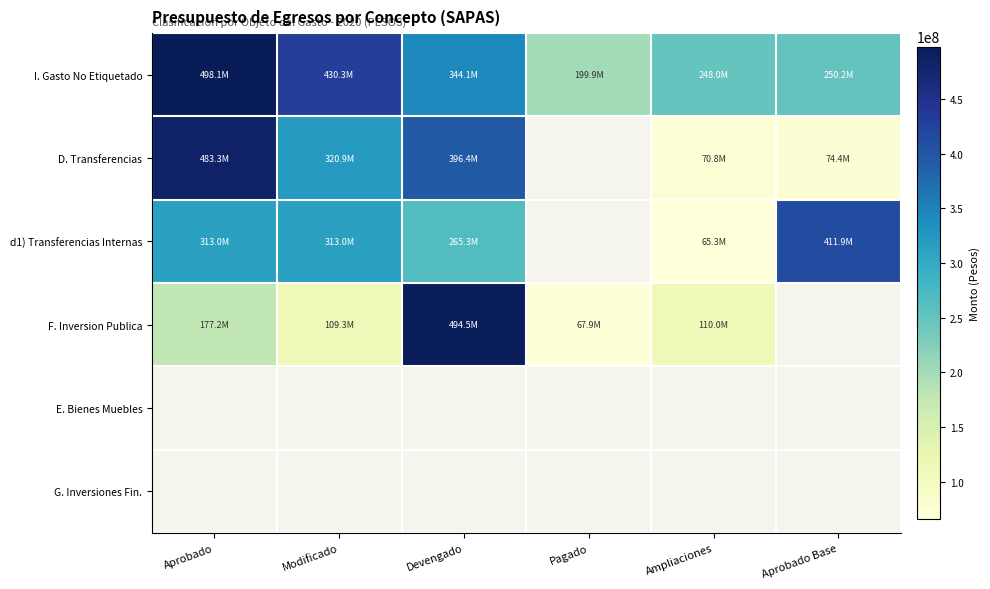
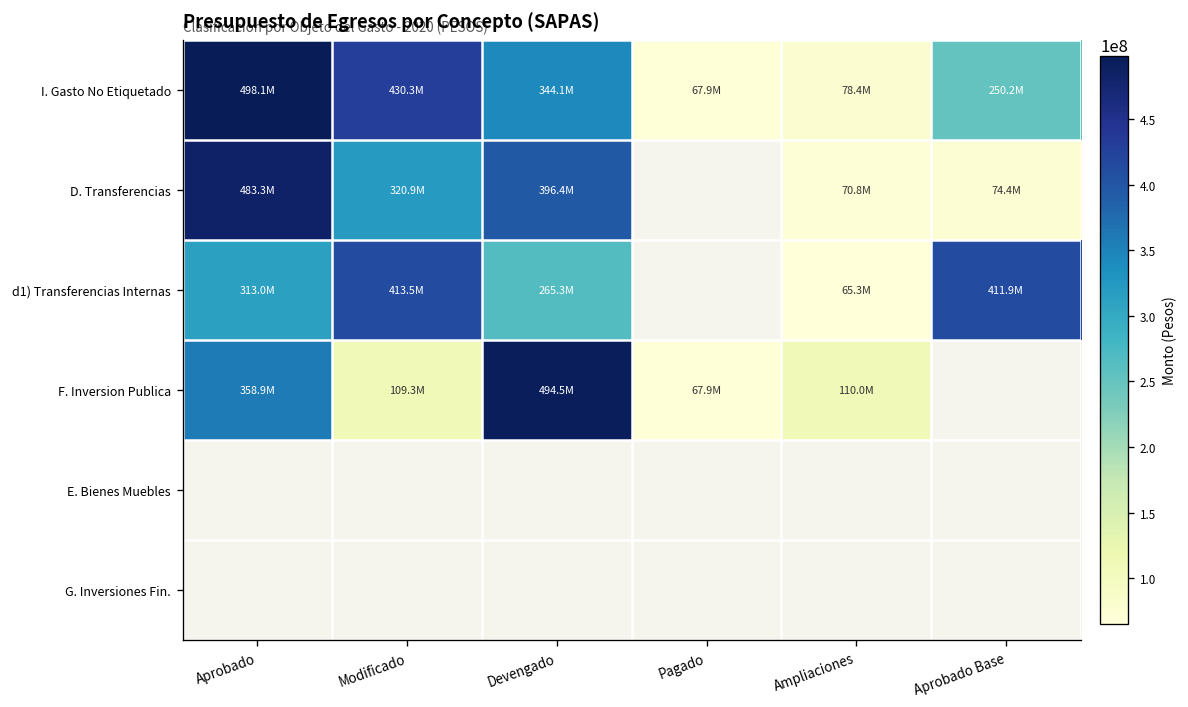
  {
    "I. Gasto No Etiquetado": {
      "Aprobado": "498.1M",
      "Modificado": "430.3M",
      "Devengado": "344.1M",
-     "Pagado": "199.9M",
-     "Ampliaciones": "248.0M",
+     "Pagado": "67.9M",
+     "Ampliaciones": "78.4M",
      "Aprobado Base": "250.2M"
    },
    "D. Transferencias": {
      "Aprobado": "483.3M",
      "Modificado": "320.9M",
      "Devengado": "396.4M",
      "Ampliaciones": "70.8M",
      "Aprobado Base": "74.4M"
    },
    "d1) Transferencias Internas": {
      "Aprobado": "313.0M",
-     "Modificado": "313.0M",
+     "Modificado": "413.5M",
      "Devengado": "265.3M",
      "Ampliaciones": "65.3M",
      "Aprobado Base": "411.9M"
    },
    "F. Inversion Publica": {
-     "Aprobado": "177.2M",
+     "Aprobado": "358.9M",
      "Modificado": "109.3M",
      "Devengado": "494.5M",
      "Pagado": "67.9M",
      "Ampliaciones": "110.0M"
    }
  }
